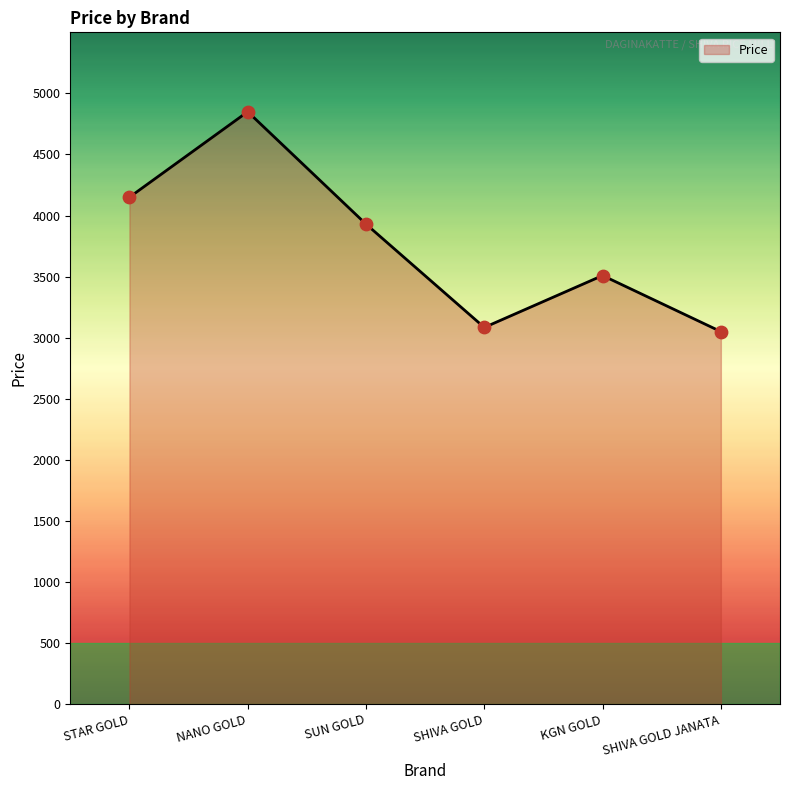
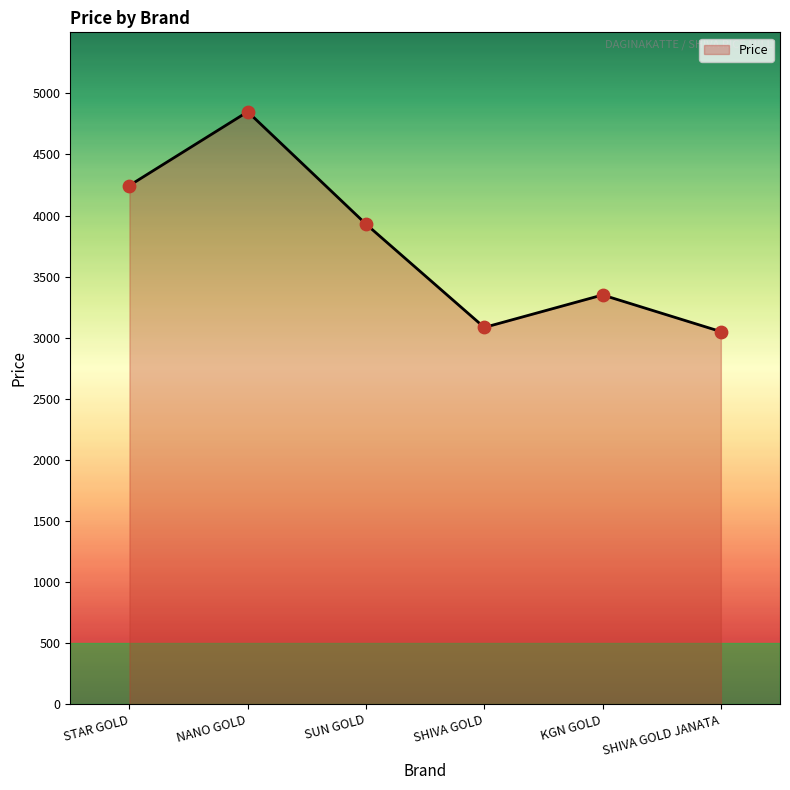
  {
-   "STAR GOLD": 4150,
+   "STAR GOLD": 4250,
    "NANO GOLD": 4850,
    "SUN GOLD": 3930,
    "SHIVA GOLD": 3080,
-   "KGN GOLD": 3510,
+   "KGN GOLD": 3350,
    "SHIVA GOLD JANATA": 3050
  }
